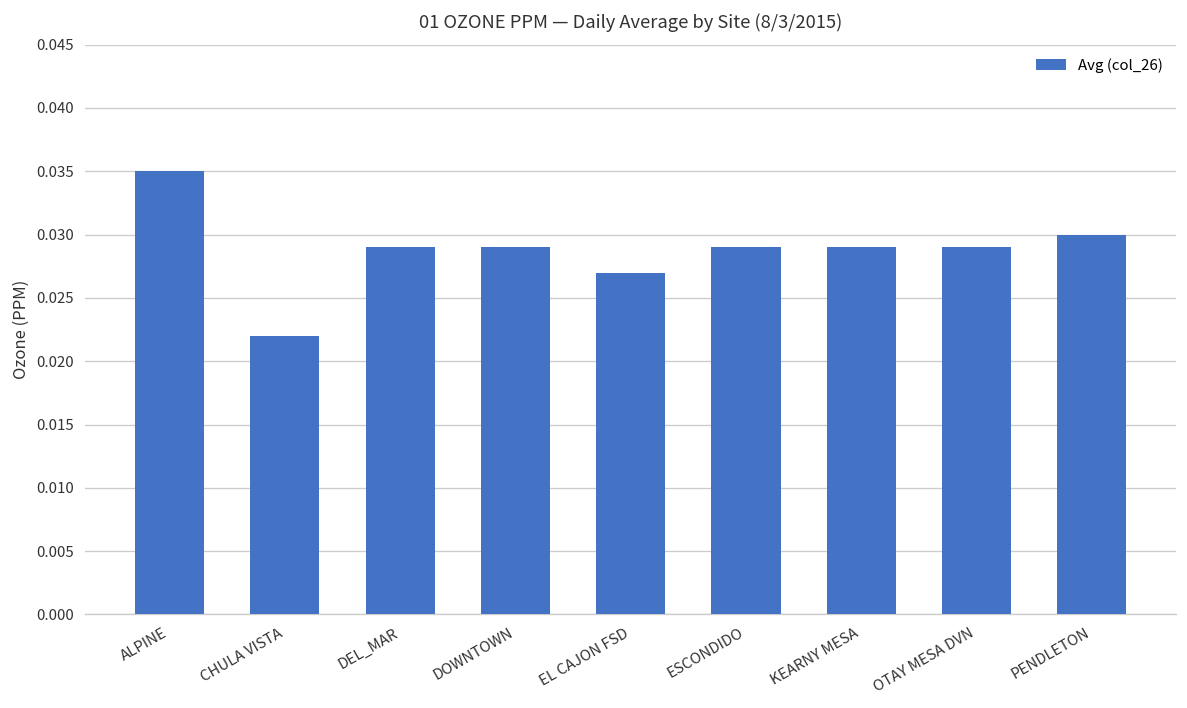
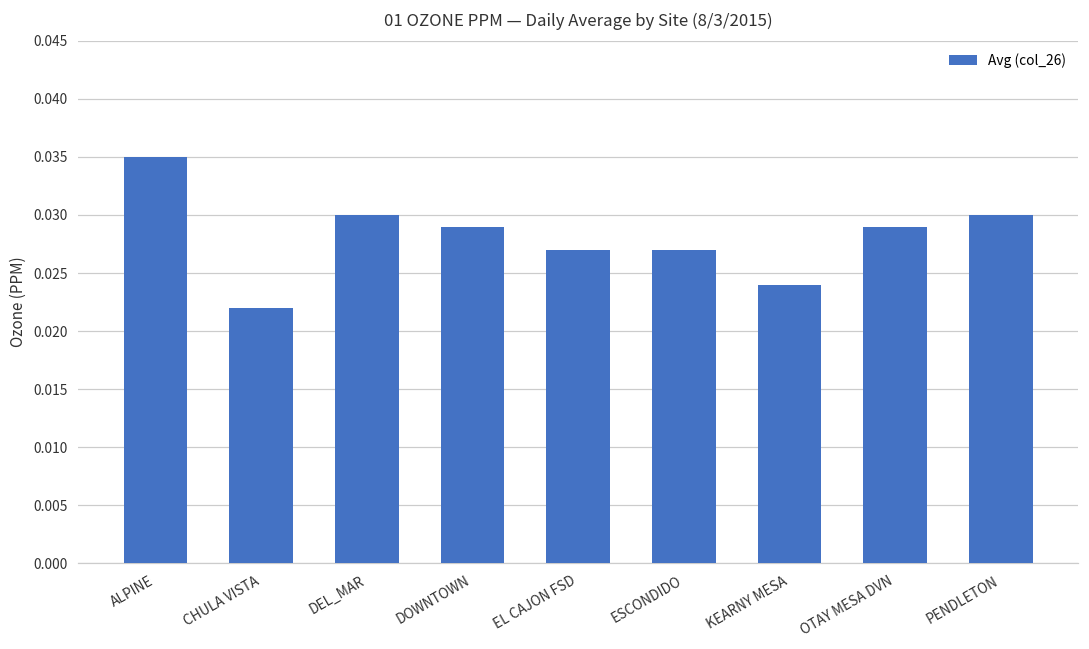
  {
    "ALPINE": 0.035,
    "CHULA VISTA": 0.022,
-   "DEL_MAR": 0.029,
+   "DEL_MAR": 0.030,
    "DOWNTOWN": 0.029,
    "EL CAJON FSD": 0.027,
-   "ESCONDIDO": 0.029,
-   "KEARNY MESA": 0.029,
+   "ESCONDIDO": 0.027,
+   "KEARNY MESA": 0.024,
    "OTAY MESA DVN": 0.029,
    "PENDLETON": 0.030
  }
